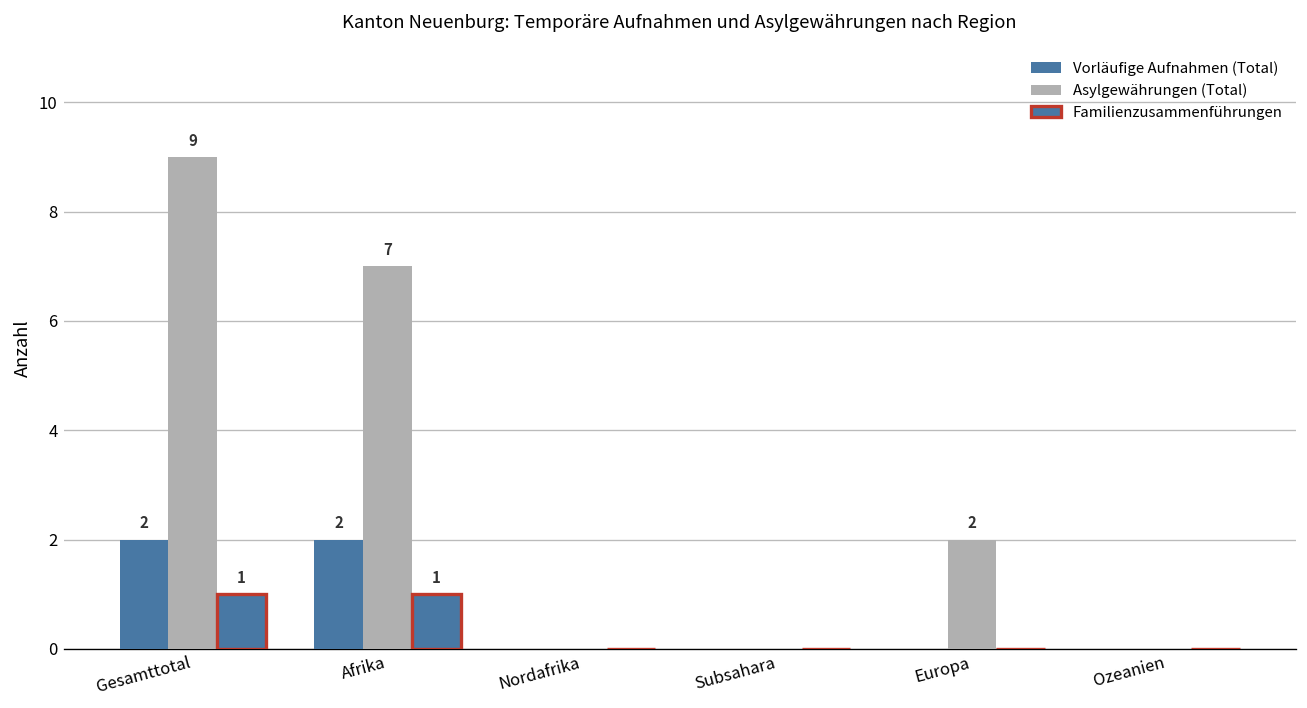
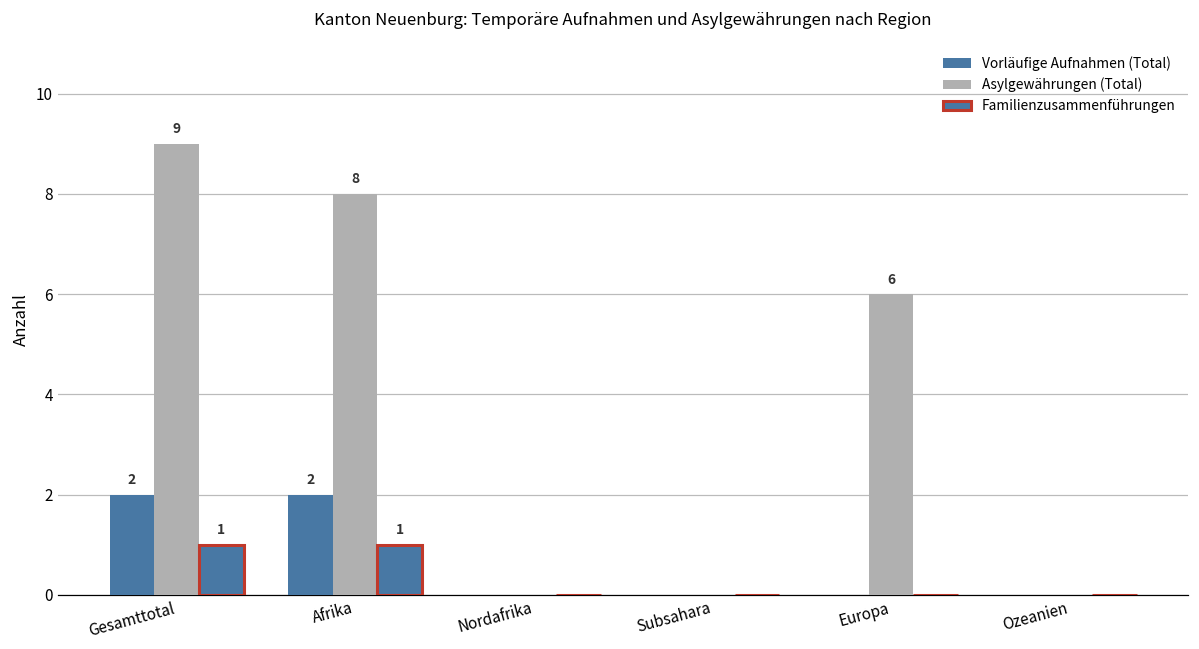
  {
    "Asylgewährungen (Total)": {
      "Gesamttotal": 9,
-     "Afrika": 7,
-     "Europa": 2
+     "Afrika": 8,
+     "Europa": 6
    }
  }
